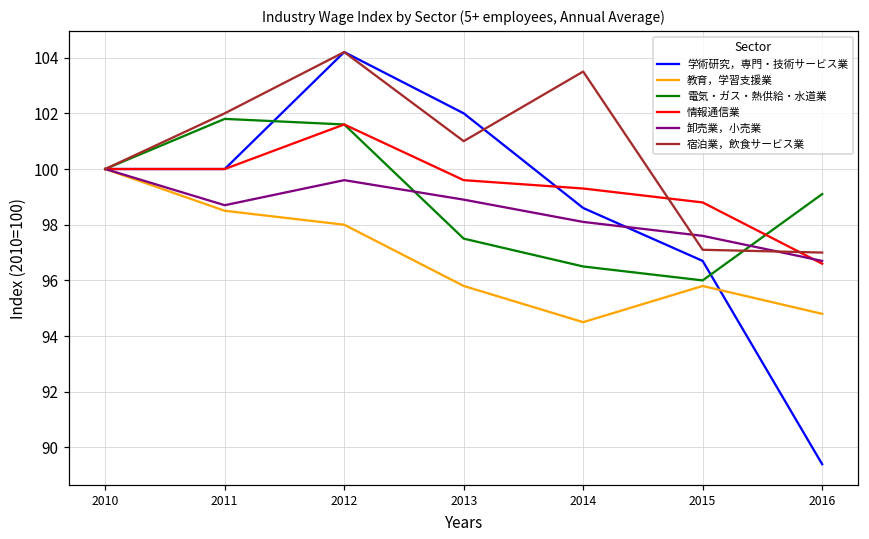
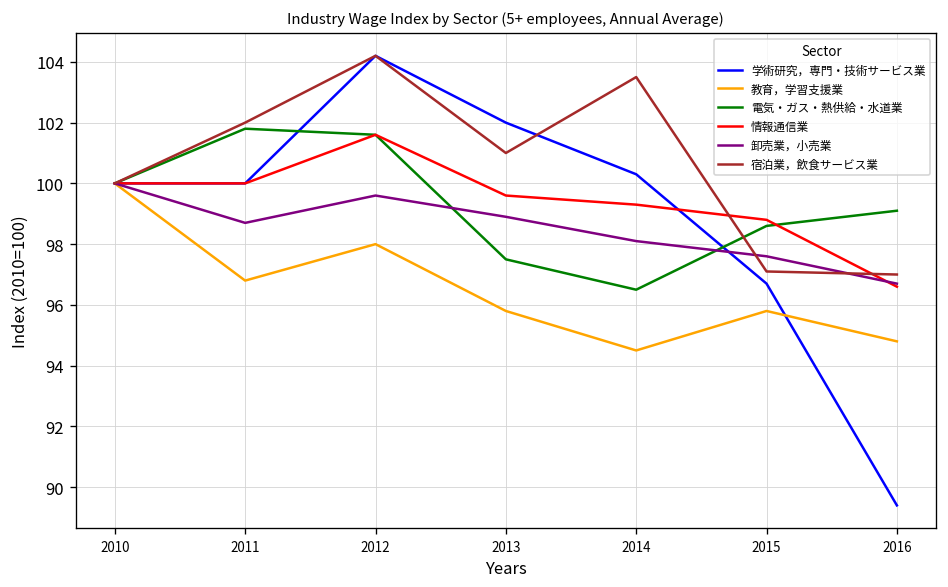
  {
    "学術研究，専門・技術サービス業": {
      "2013": 102.0,
-     "2014": 98.6,
+     "2014": 100.3,
      "2015": 96.7,
      "2016": 89.4
    },
    "教育，学習支援業": {
-     "2011": 98.5,
+     "2011": 96.8,
      "2012": 98.0,
      "2013": 95.8,
      "2014": 94.5,
      "2015": 95.8,
      "2016": 94.8
    },
    "電気・ガス・熱供給・水道業": {
      "2011": 101.8,
      "2013": 97.5,
      "2014": 96.5,
-     "2015": 96.0,
+     "2015": 98.6,
      "2016": 99.1
    },
    "情報通信業": {
      "2013": 99.6,
      "2014": 99.3,
      "2015": 98.8
    },
    "卸売業，小売業": {
      "2011": 98.7,
      "2012": 99.6,
      "2013": 98.9,
      "2014": 98.1,
      "2015": 97.6
    },
    "宿泊業，飲食サービス業": {
      "2011": 102.0,
      "2013": 101.0,
      "2014": 103.5,
      "2015": 97.1,
      "2016": 97.0
    }
  }
